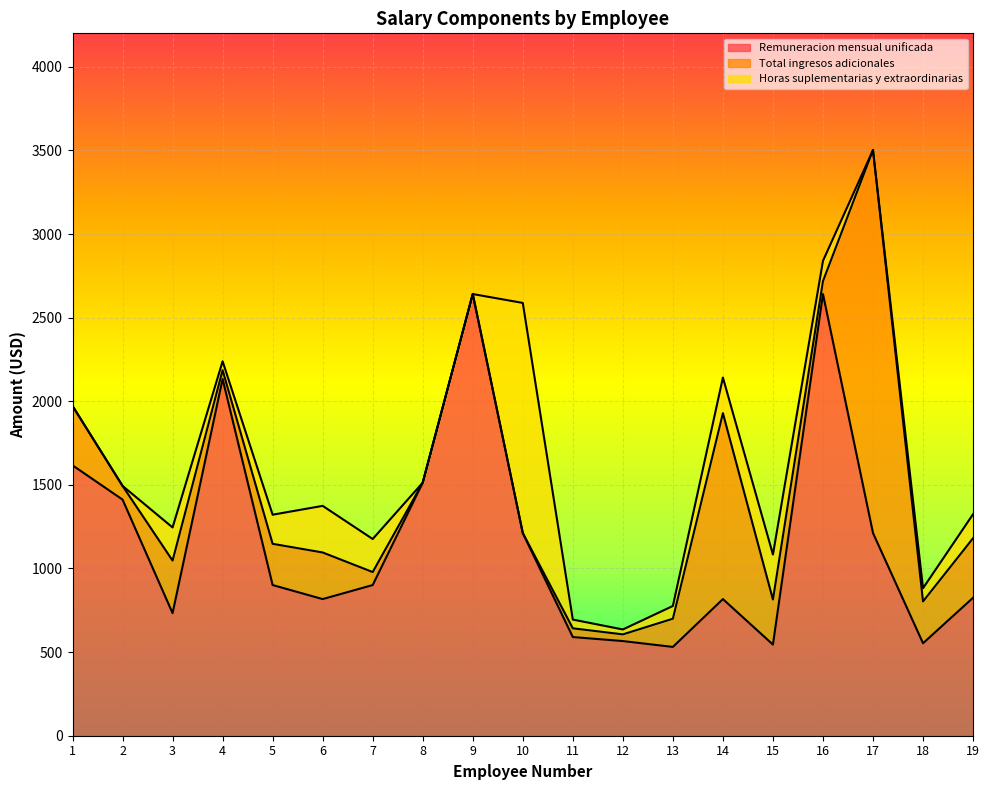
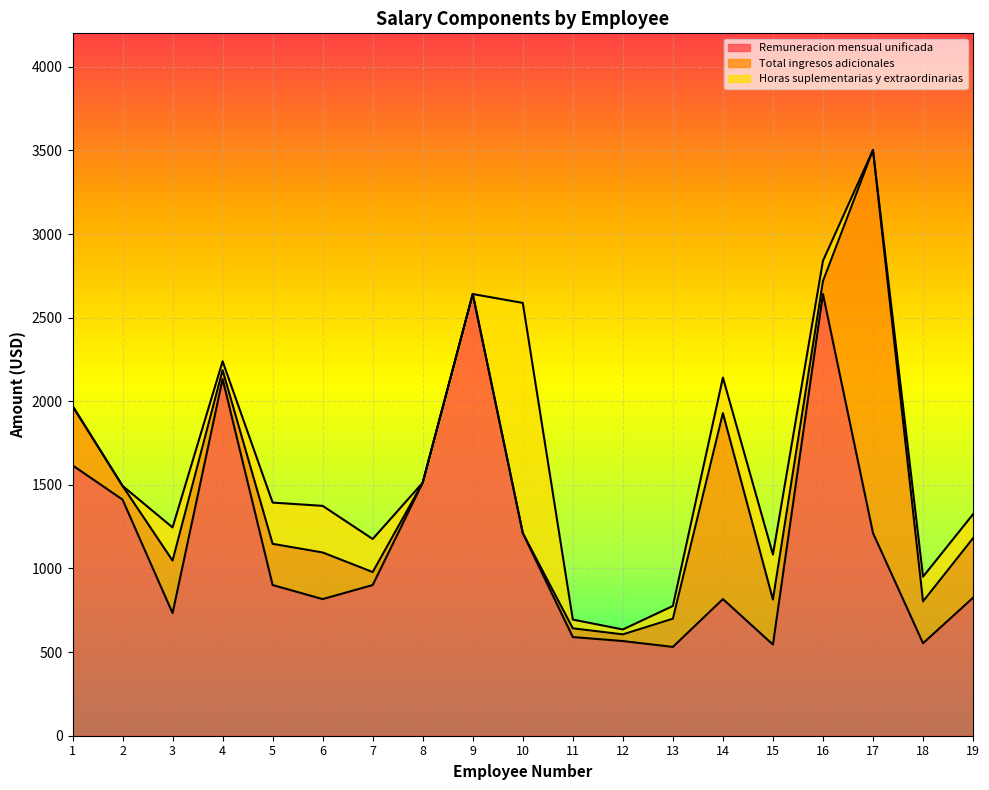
  {
    "Remuneracion mensual unificada": {
      "1": 1620,
      "2": 1410,
      "3": 730,
      "4": 2130,
      "5": 900,
      "6": 820,
      "7": 900,
      "11": 590,
      "12": 570,
      "13": 530,
      "14": 820,
      "15": 550,
      "16": 2640,
      "17": 1210,
      "18": 550,
      "19": 830
    },
    "Total ingresos adicionales": {
      "3": 310,
      "4": 50,
      "5": 250,
      "6": 280,
      "7": 80,
      "11": 50,
      "12": 40,
      "13": 170,
      "14": 1110,
      "15": 270,
      "16": 80,
      "18": 250,
      "19": 360
    },
    "Horas suplementarias y extraordinarias": {
      "3": 200,
      "4": 50,
-     "5": 170,
+     "5": 250,
      "6": 280,
      "7": 200,
      "10": 1380,
      "11": 50,
      "12": 30,
      "13": 80,
      "14": 210,
      "15": 270,
      "16": 120,
-     "18": 80,
+     "18": 150,
      "19": 140
    }
  }
